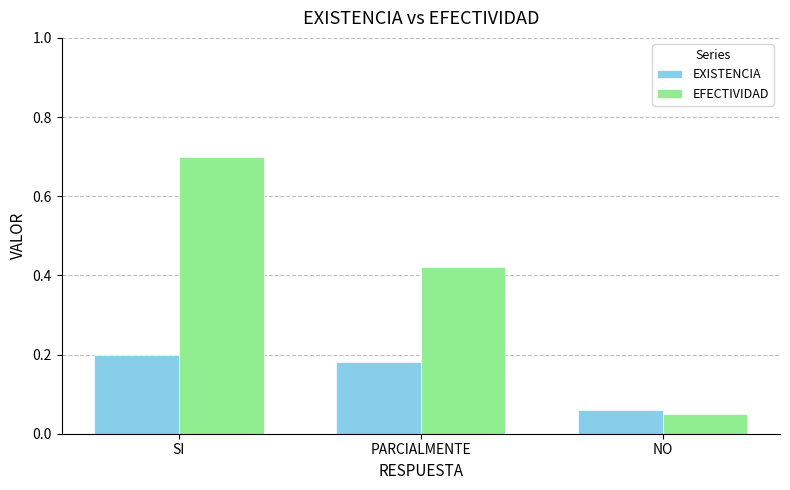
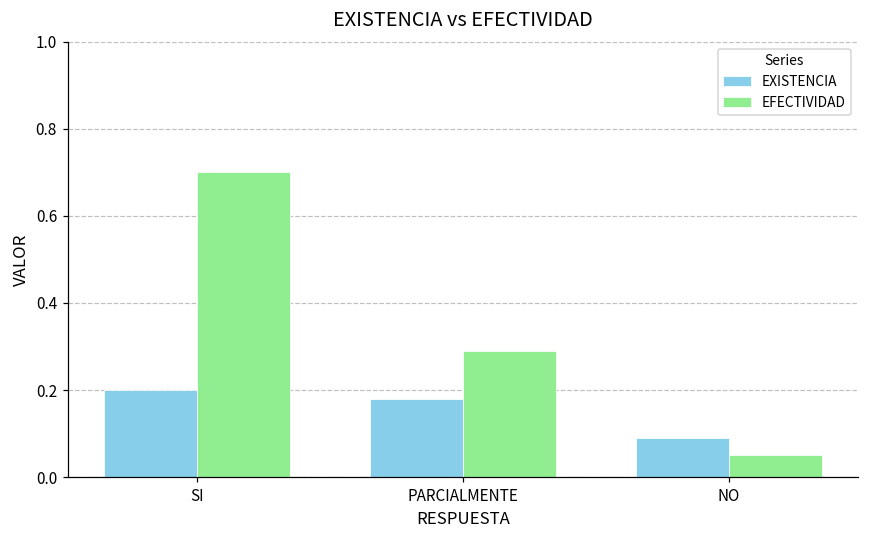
  {
    "EXISTENCIA": {
      "SI": 0.20,
      "PARCIALMENTE": 0.18,
-     "NO": 0.06
+     "NO": 0.09
    },
    "EFECTIVIDAD": {
      "SI": 0.70,
-     "PARCIALMENTE": 0.42,
+     "PARCIALMENTE": 0.29,
      "NO": 0.05
    }
  }
